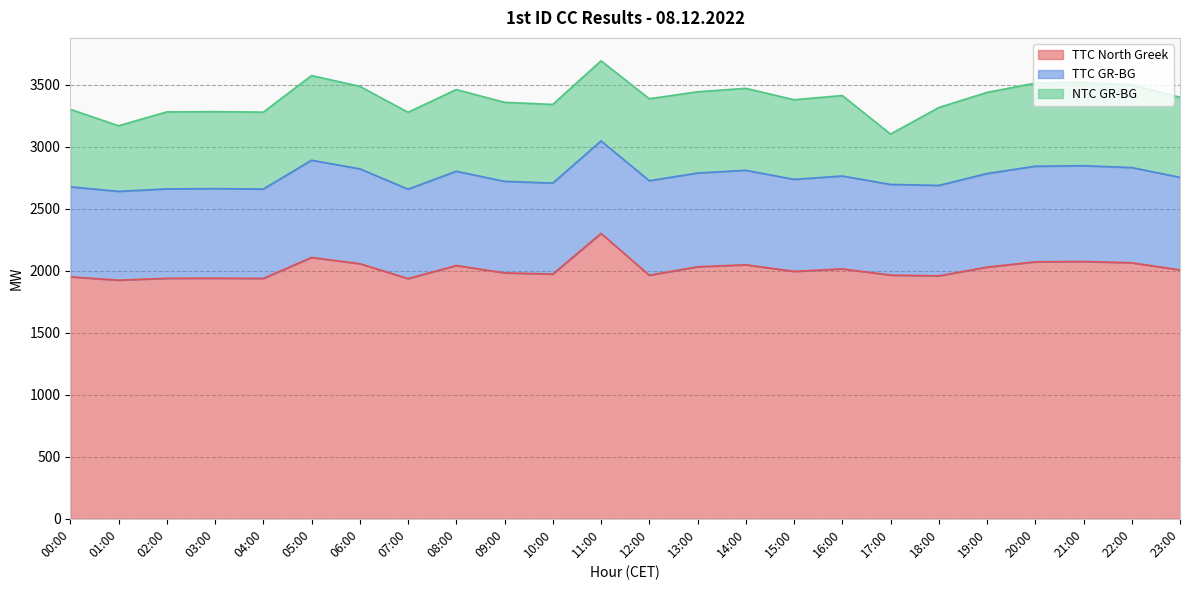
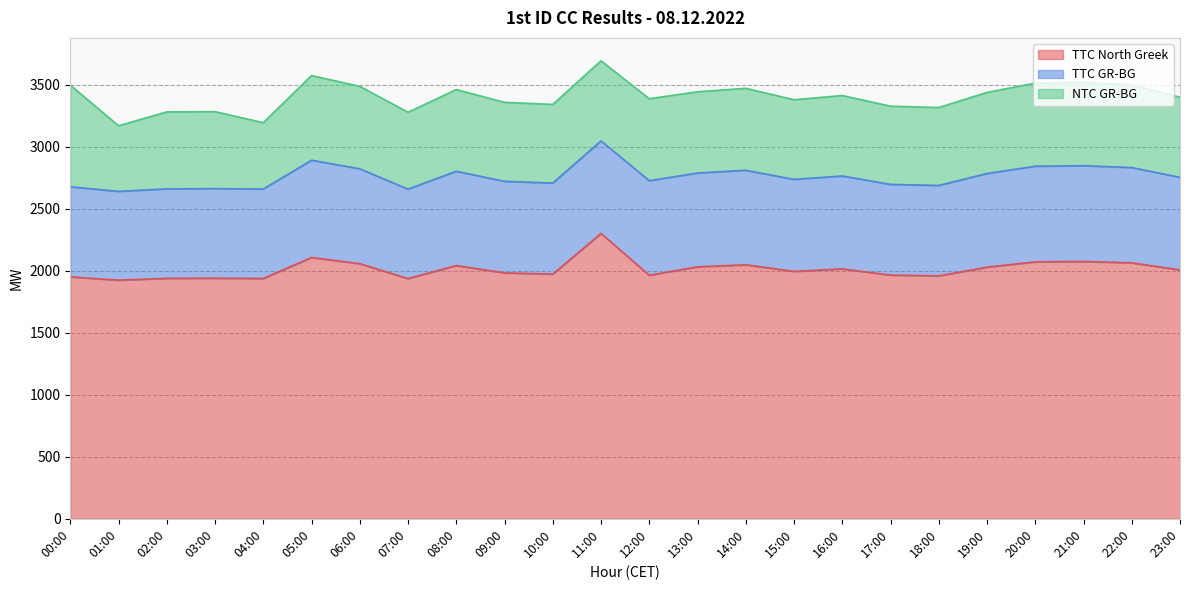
  {
    "TTC North Greek": {
      "00:00": 1950,
      "01:00": 1920,
      "02:00": 1940,
      "03:00": 1940,
      "04:00": 1940,
      "05:00": 2110,
      "06:00": 2060,
      "07:00": 1940,
      "08:00": 2040,
      "09:00": 1980,
      "10:00": 1970,
      "11:00": 2300,
      "12:00": 1960,
      "13:00": 2030,
      "14:00": 2050,
      "15:00": 2000,
      "16:00": 2020,
      "17:00": 1970,
      "18:00": 1960,
      "19:00": 2030,
      "20:00": 2070,
      "21:00": 2080,
      "22:00": 2060,
      "23:00": 2010
    },
    "TTC GR-BG": {
      "00:00": 730,
      "01:00": 720,
      "02:00": 720,
      "03:00": 720,
      "04:00": 720,
      "05:00": 780,
      "06:00": 770,
      "07:00": 720,
      "08:00": 760,
      "09:00": 740,
      "10:00": 730,
      "11:00": 750,
      "12:00": 760,
      "13:00": 760,
      "14:00": 760,
      "15:00": 740,
      "16:00": 750,
      "17:00": 730,
      "18:00": 730,
      "19:00": 760,
      "20:00": 770,
      "21:00": 770,
      "22:00": 770,
      "23:00": 750
    },
    "NTC GR-BG": {
-     "00:00": 630,
+     "00:00": 820,
      "01:00": 530,
      "02:00": 620,
      "03:00": 620,
-     "04:00": 620,
+     "04:00": 540,
      "05:00": 680,
      "06:00": 670,
      "07:00": 620,
      "08:00": 660,
      "09:00": 640,
      "10:00": 630,
      "11:00": 650,
      "12:00": 660,
      "13:00": 660,
      "14:00": 660,
      "15:00": 640,
      "16:00": 650,
-     "17:00": 410,
+     "17:00": 630,
      "18:00": 630,
      "19:00": 650,
      "23:00": 650
    }
  }
